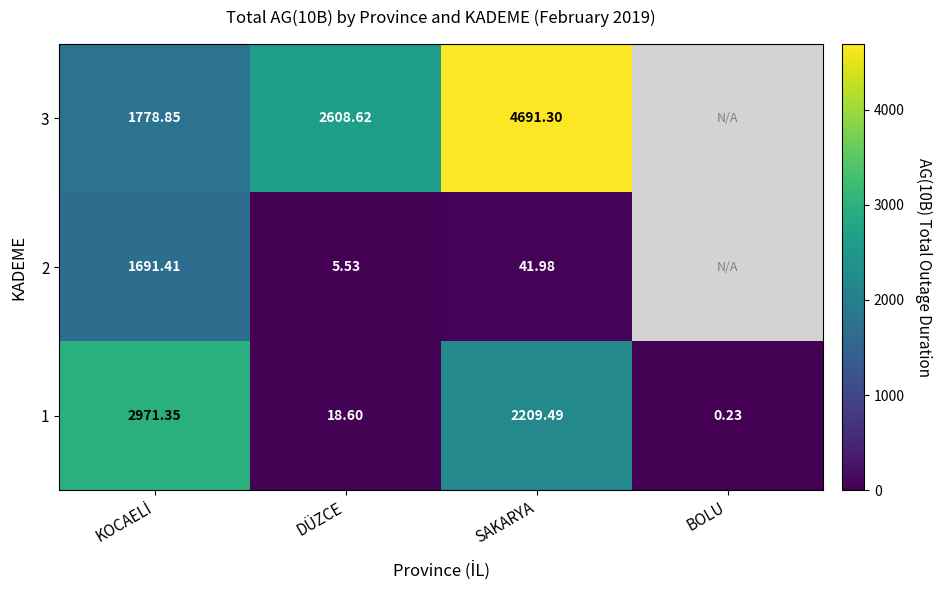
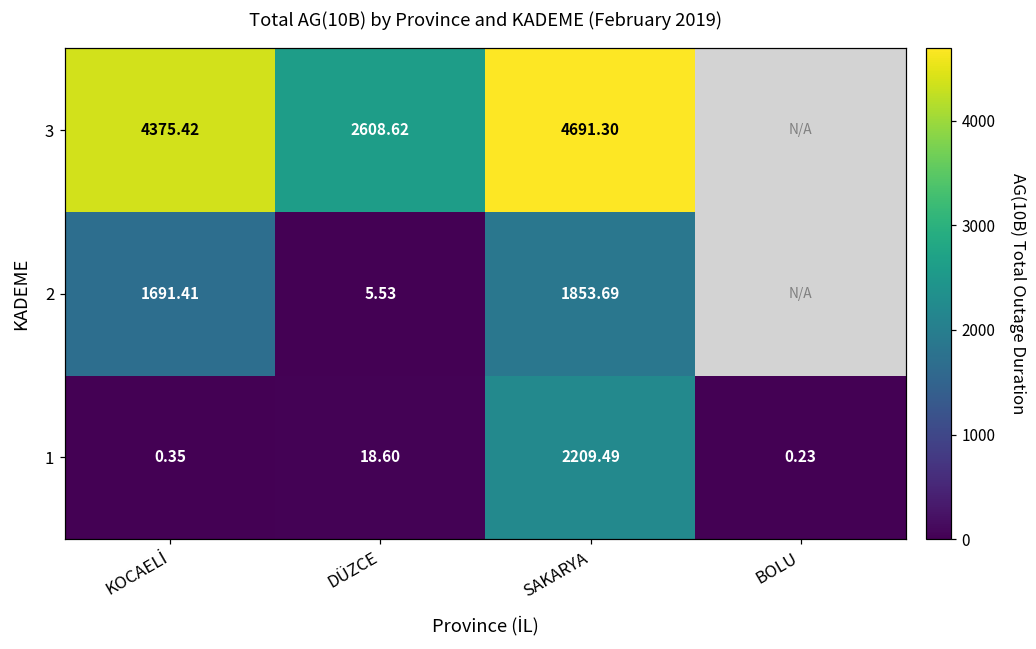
  {
    "3": {
-     "KOCAELİ": 1778.85,
+     "KOCAELİ": 4375.42,
      "DÜZCE": 2608.62,
      "SAKARYA": 4691.30
    },
    "2": {
      "KOCAELİ": 1691.41,
      "DÜZCE": 5.53,
-     "SAKARYA": 41.98
+     "SAKARYA": 1853.69
    },
    "1": {
-     "KOCAELİ": 2971.35,
+     "KOCAELİ": 0.35,
      "DÜZCE": 18.60,
      "SAKARYA": 2209.49,
      "BOLU": 0.23
    }
  }
